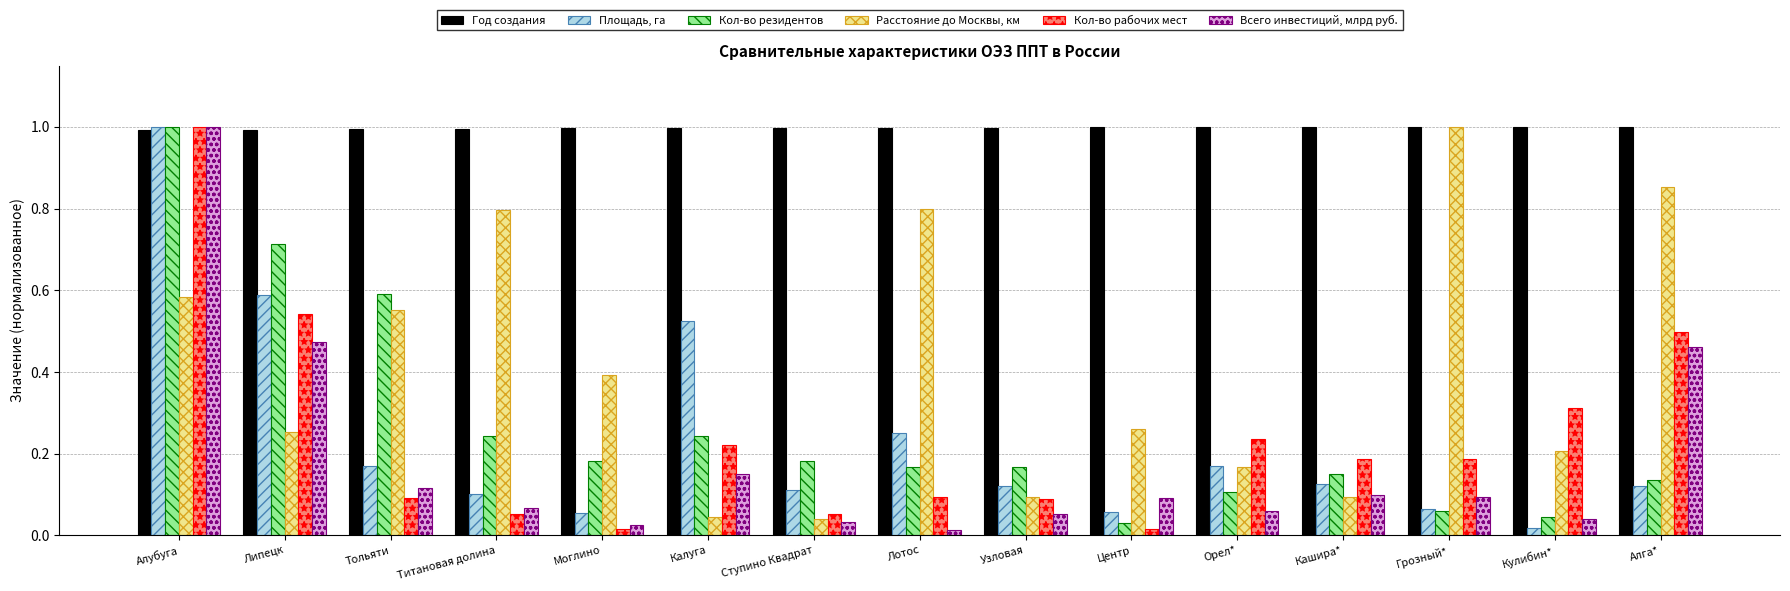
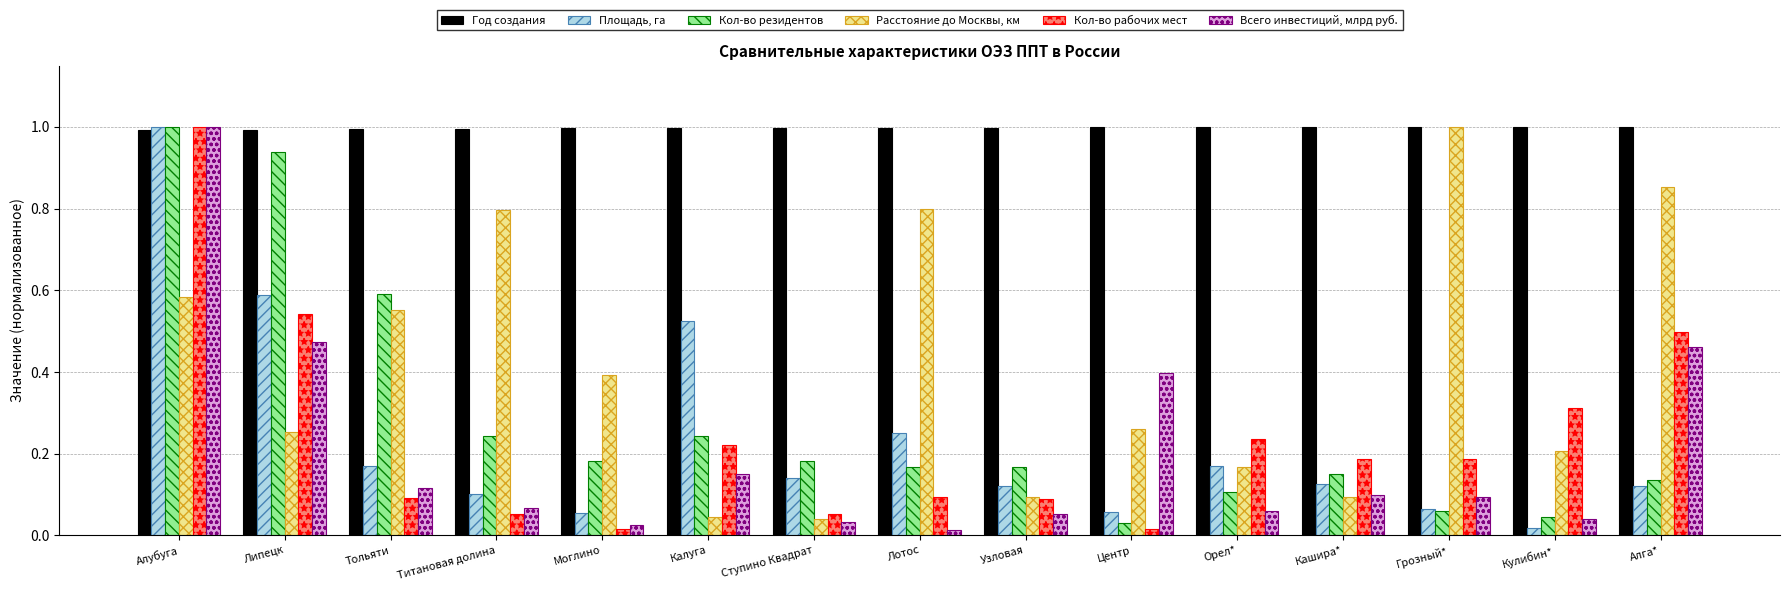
  {
    "Год создания": {
      "Алубуга": 0.99,
      "Липецк": 0.99,
      "Тольяти": 1.00,
      "Титановая долина": 1.00,
      "Моглино": 1.00,
      "Калуга": 1.00,
      "Ступино Квадрат": 1.00,
      "Лотос": 1.00,
      "Узловая": 1.00,
      "Центр": 1.00,
      "Орел*": 1.00,
      "Кашира*": 1.00,
      "Грозный*": 1.00,
      "Кулибин*": 1.00,
      "Алга*": 1.00
    },
    "Площадь, га": {
      "Алубуга": 1.00,
      "Липецк": 0.59,
      "Тольяти": 0.17,
      "Титановая долина": 0.10,
      "Моглино": 0.06,
      "Калуга": 0.52,
-     "Ступино Квадрат": 0.11,
+     "Ступино Квадрат": 0.14,
      "Лотос": 0.25,
      "Узловая": 0.12,
      "Центр": 0.06,
      "Орел*": 0.17,
      "Кашира*": 0.13,
      "Грозный*": 0.07,
      "Кулибин*": 0.02,
      "Алга*": 0.12
    },
    "Кол-во резидентов": {
      "Алубуга": 1.00,
-     "Липецк": 0.71,
+     "Липецк": 0.94,
      "Тольяти": 0.59,
      "Титановая долина": 0.24,
      "Моглино": 0.18,
      "Калуга": 0.24,
      "Ступино Квадрат": 0.18,
      "Лотос": 0.17,
      "Узловая": 0.17,
      "Центр": 0.03,
      "Орел*": 0.11,
      "Кашира*": 0.15,
      "Грозный*": 0.06,
      "Кулибин*": 0.05,
      "Алга*": 0.14
    },
    "Расстояние до Москвы, км": {
      "Алубуга": 0.58,
      "Липецк": 0.25,
      "Тольяти": 0.55,
      "Титановая долина": 0.80,
      "Моглино": 0.39,
      "Калуга": 0.04,
      "Ступино Квадрат": 0.04,
      "Лотос": 0.80,
      "Узловая": 0.10,
      "Центр": 0.26,
      "Орел*": 0.17,
      "Кашира*": 0.10,
      "Грозный*": 1.00,
      "Кулибин*": 0.21,
      "Алга*": 0.85
    },
    "Кол-во рабочих мест": {
      "Алубуга": 1.00,
      "Липецк": 0.54,
      "Тольяти": 0.09,
      "Титановая долина": 0.05,
      "Моглино": 0.01,
      "Калуга": 0.22,
      "Ступино Квадрат": 0.05,
      "Лотос": 0.09,
      "Узловая": 0.09,
      "Центр": 0.02,
      "Орел*": 0.24,
      "Кашира*": 0.19,
      "Грозный*": 0.19,
      "Кулибин*": 0.31,
      "Алга*": 0.50
    },
    "Всего инвестиций, млрд руб.": {
      "Алубуга": 1.00,
      "Липецк": 0.47,
      "Тольяти": 0.12,
      "Титановая долина": 0.07,
      "Моглино": 0.03,
      "Калуга": 0.15,
      "Ступино Квадрат": 0.03,
      "Лотос": 0.01,
      "Узловая": 0.05,
-     "Центр": 0.09,
+     "Центр": 0.40,
      "Орел*": 0.06,
      "Кашира*": 0.10,
      "Грозный*": 0.09,
      "Кулибин*": 0.04,
      "Алга*": 0.46
    }
  }
